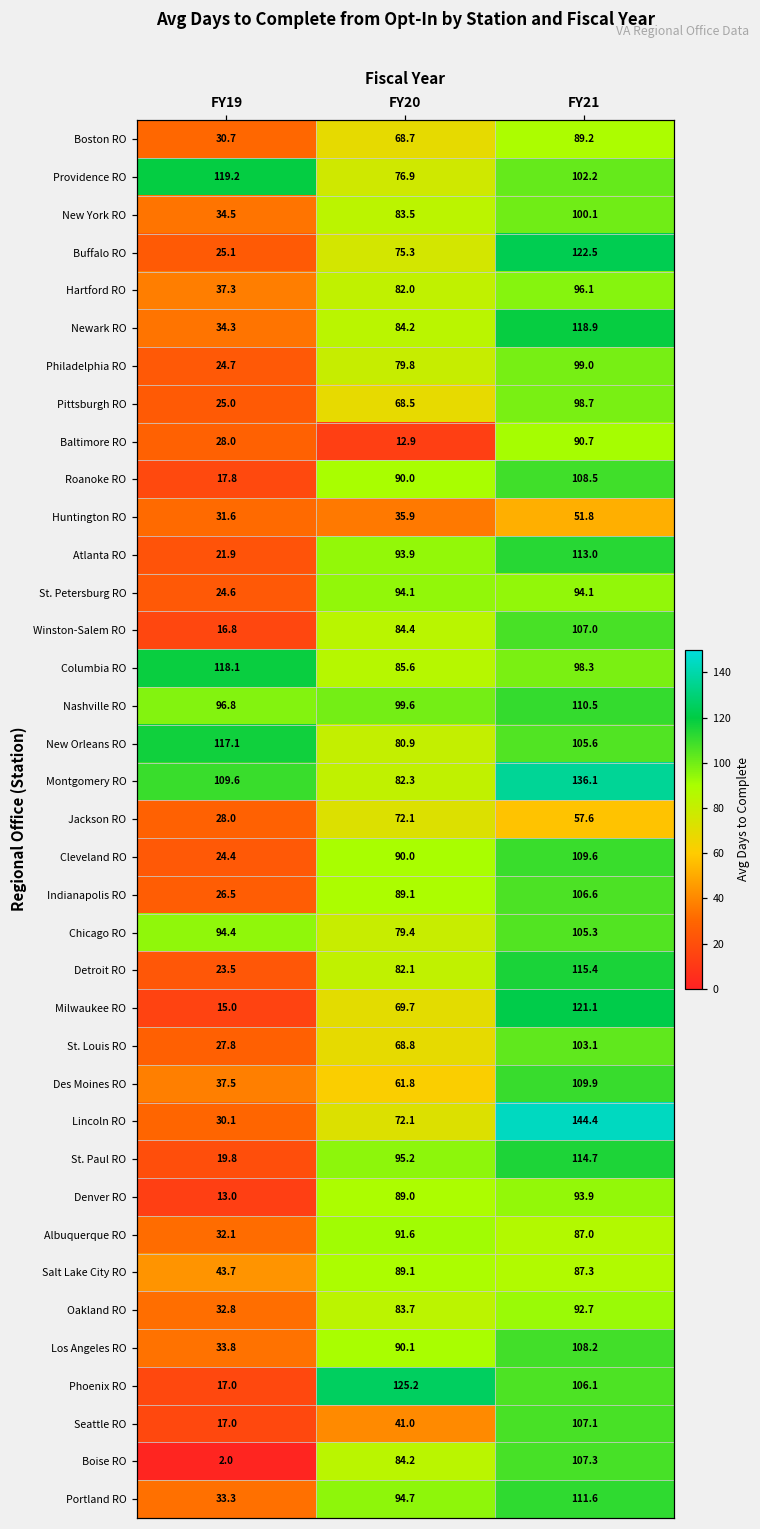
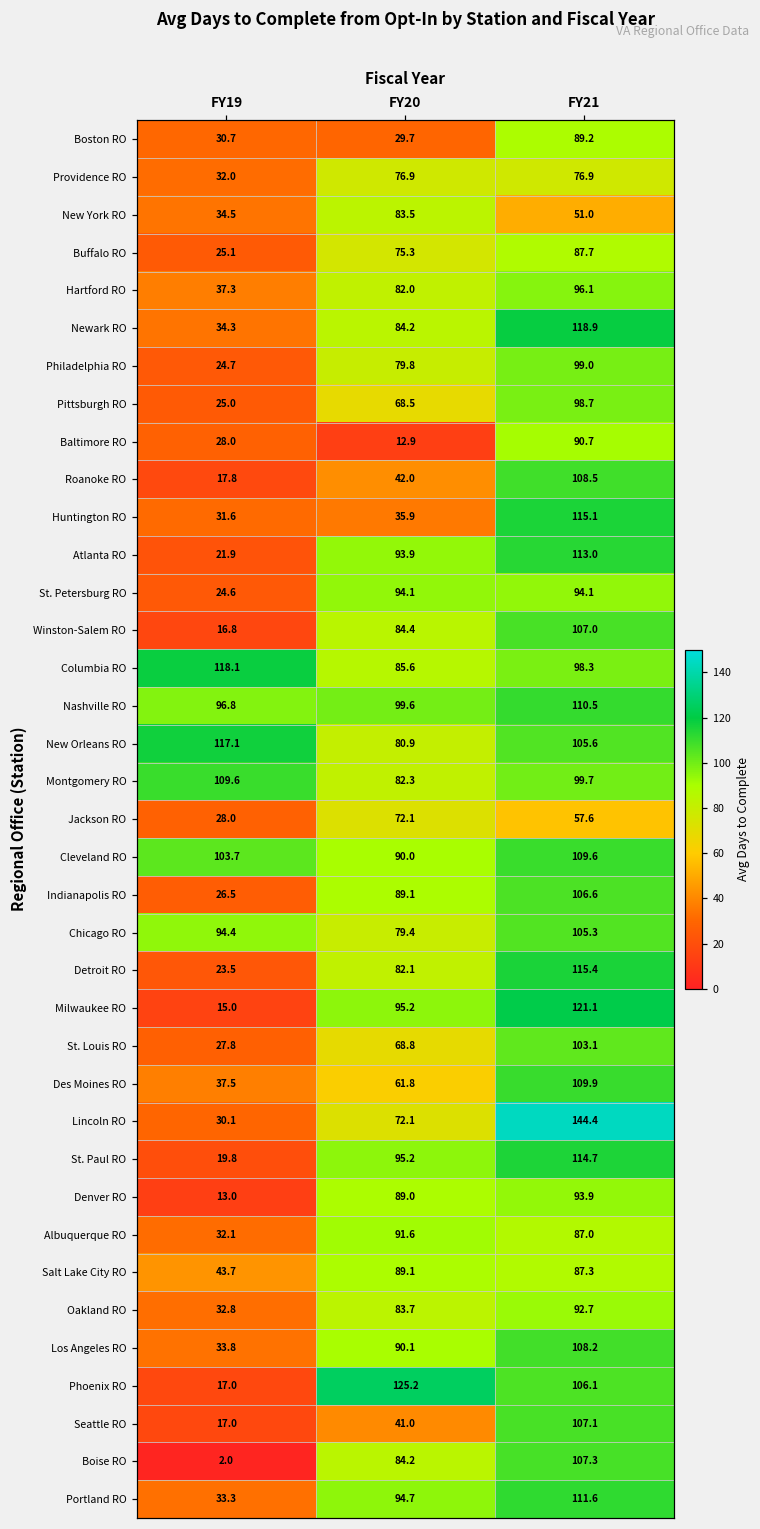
  {
    "Boston RO": {
      "FY19": 30.7,
-     "FY20": 68.7,
+     "FY20": 29.7,
      "FY21": 89.2
    },
    "Providence RO": {
-     "FY19": 119.2,
+     "FY19": 32.0,
      "FY20": 76.9,
-     "FY21": 102.2
+     "FY21": 76.9
    },
    "New York RO": {
      "FY19": 34.5,
      "FY20": 83.5,
-     "FY21": 100.1
+     "FY21": 51.0
    },
    "Buffalo RO": {
      "FY19": 25.1,
      "FY20": 75.3,
-     "FY21": 122.5
+     "FY21": 87.7
    },
    "Hartford RO": {
      "FY19": 37.3,
      "FY20": 82.0,
      "FY21": 96.1
    },
    "Newark RO": {
      "FY19": 34.3,
      "FY20": 84.2,
      "FY21": 118.9
    },
    "Philadelphia RO": {
      "FY19": 24.7,
      "FY20": 79.8,
      "FY21": 99.0
    },
    "Pittsburgh RO": {
      "FY19": 25.0,
      "FY20": 68.5,
      "FY21": 98.7
    },
    "Baltimore RO": {
      "FY19": 28.0,
      "FY20": 12.9,
      "FY21": 90.7
    },
    "Roanoke RO": {
      "FY19": 17.8,
-     "FY20": 90.0,
+     "FY20": 42.0,
      "FY21": 108.5
    },
    "Huntington RO": {
      "FY19": 31.6,
      "FY20": 35.9,
-     "FY21": 51.8
+     "FY21": 115.1
    },
    "Atlanta RO": {
      "FY19": 21.9,
      "FY20": 93.9,
      "FY21": 113.0
    },
    "St. Petersburg RO": {
      "FY19": 24.6,
      "FY20": 94.1,
      "FY21": 94.1
    },
    "Winston-Salem RO": {
      "FY19": 16.8,
      "FY20": 84.4,
      "FY21": 107.0
    },
    "Columbia RO": {
      "FY19": 118.1,
      "FY20": 85.6,
      "FY21": 98.3
    },
    "Nashville RO": {
      "FY19": 96.8,
      "FY20": 99.6,
      "FY21": 110.5
    },
    "New Orleans RO": {
      "FY19": 117.1,
      "FY20": 80.9,
      "FY21": 105.6
    },
    "Montgomery RO": {
      "FY19": 109.6,
      "FY20": 82.3,
-     "FY21": 136.1
+     "FY21": 99.7
    },
    "Jackson RO": {
      "FY19": 28.0,
      "FY20": 72.1,
      "FY21": 57.6
    },
    "Cleveland RO": {
-     "FY19": 24.4,
+     "FY19": 103.7,
      "FY20": 90.0,
      "FY21": 109.6
    },
    "Indianapolis RO": {
      "FY19": 26.5,
      "FY20": 89.1,
      "FY21": 106.6
    },
    "Chicago RO": {
      "FY19": 94.4,
      "FY20": 79.4,
      "FY21": 105.3
    },
    "Detroit RO": {
      "FY19": 23.5,
      "FY20": 82.1,
      "FY21": 115.4
    },
    "Milwaukee RO": {
      "FY19": 15.0,
-     "FY20": 69.7,
+     "FY20": 95.2,
      "FY21": 121.1
    },
    "St. Louis RO": {
      "FY19": 27.8,
      "FY20": 68.8,
      "FY21": 103.1
    },
    "Des Moines RO": {
      "FY19": 37.5,
      "FY20": 61.8,
      "FY21": 109.9
    },
    "Lincoln RO": {
      "FY19": 30.1,
      "FY20": 72.1,
      "FY21": 144.4
    },
    "St. Paul RO": {
      "FY19": 19.8,
      "FY20": 95.2,
      "FY21": 114.7
    },
    "Denver RO": {
      "FY19": 13.0,
      "FY20": 89.0,
      "FY21": 93.9
    },
    "Albuquerque RO": {
      "FY19": 32.1,
      "FY20": 91.6,
      "FY21": 87.0
    },
    "Salt Lake City RO": {
      "FY19": 43.7,
      "FY20": 89.1,
      "FY21": 87.3
    },
    "Oakland RO": {
      "FY19": 32.8,
      "FY20": 83.7,
      "FY21": 92.7
    },
    "Los Angeles RO": {
      "FY19": 33.8,
      "FY20": 90.1,
      "FY21": 108.2
    },
    "Phoenix RO": {
      "FY19": 17.0,
      "FY20": 125.2,
      "FY21": 106.1
    },
    "Seattle RO": {
      "FY19": 17.0,
      "FY20": 41.0,
      "FY21": 107.1
    },
    "Boise RO": {
      "FY19": 2.0,
      "FY20": 84.2,
      "FY21": 107.3
    },
    "Portland RO": {
      "FY19": 33.3,
      "FY20": 94.7,
      "FY21": 111.6
    }
  }
